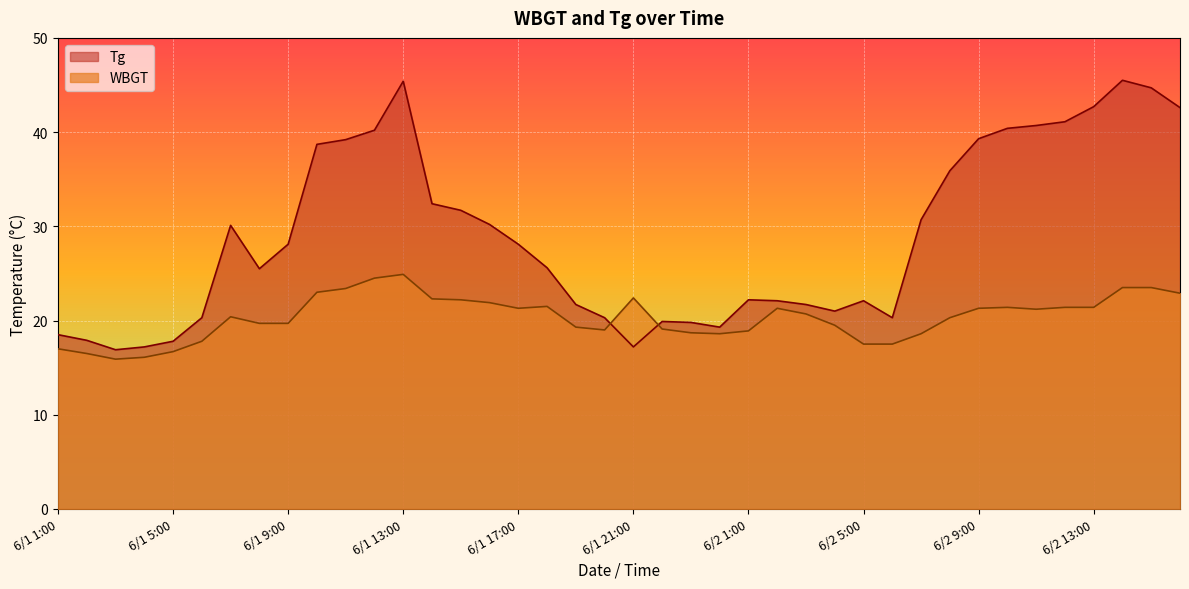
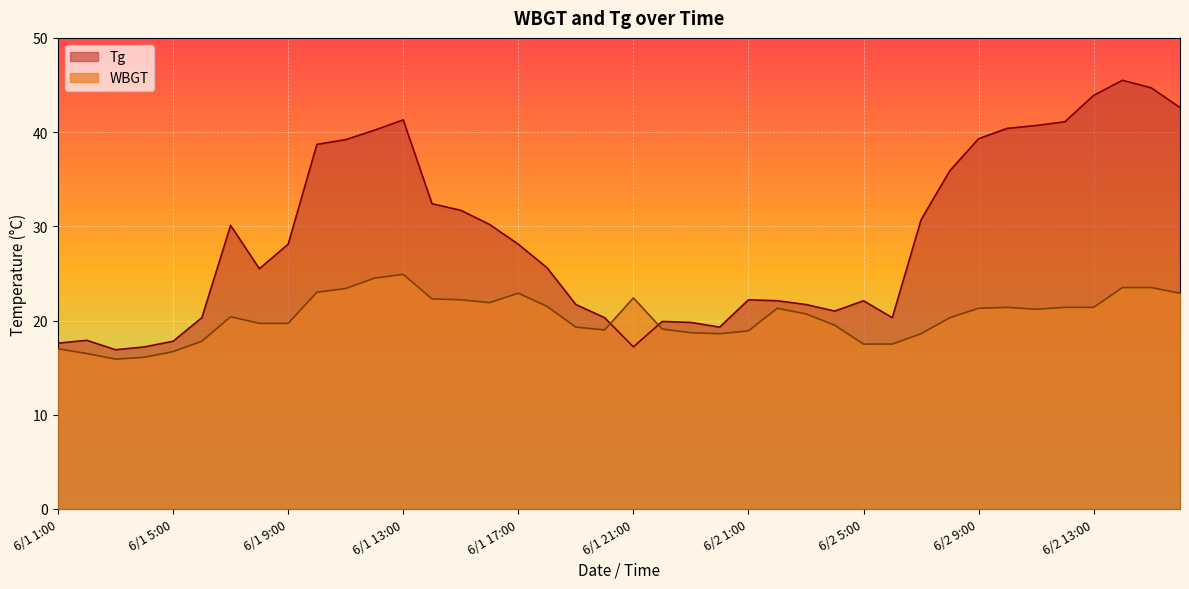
  {
    "Tg": {
-     "6/1 1:00": 19,
+     "6/1 1:00": 18,
      "6/1 5:00": 18,
      "6/1 9:00": 28,
-     "6/1 13:00": 45,
+     "6/1 13:00": 41,
      "6/1 17:00": 28,
      "6/1 21:00": 17,
      "6/2 1:00": 22,
      "6/2 5:00": 22,
      "6/2 9:00": 39,
-     "6/2 13:00": 43
+     "6/2 13:00": 44
    },
    "WBGT": {
      "6/1 1:00": 17,
      "6/1 5:00": 17,
      "6/1 9:00": 20,
      "6/1 13:00": 25,
-     "6/1 17:00": 21,
+     "6/1 17:00": 23,
      "6/1 21:00": 22,
      "6/2 1:00": 19,
      "6/2 5:00": 18,
      "6/2 9:00": 21,
      "6/2 13:00": 21
    }
  }
